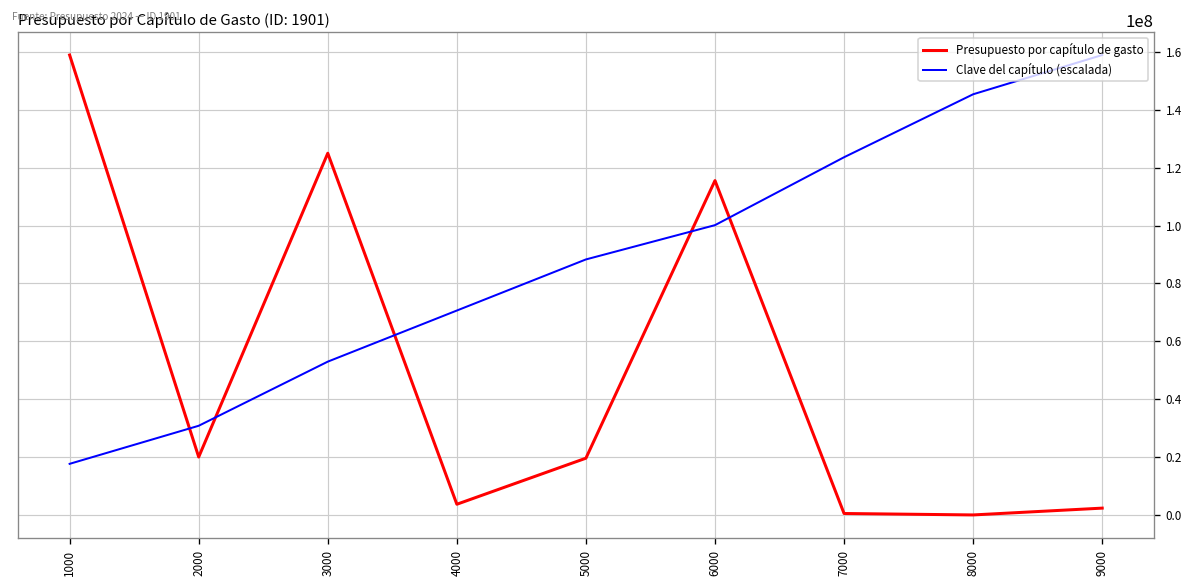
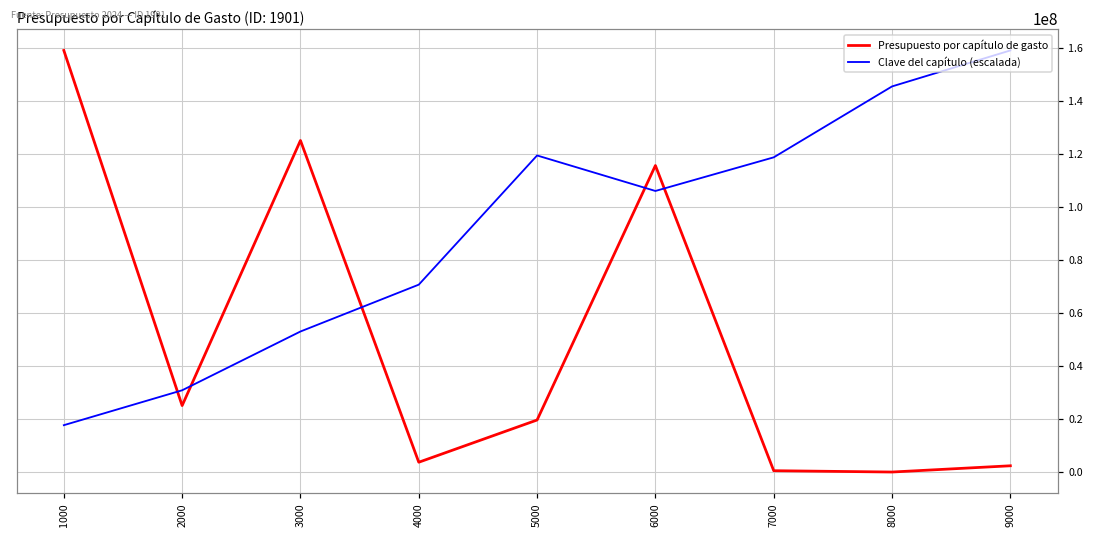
  {
    "Presupuesto por capítulo de gasto": {
      "1000": 159000000,
-     "2000": 20000000,
+     "2000": 25000000,
      "3000": 125000000,
      "4000": 4000000,
      "5000": 20000000,
      "6000": 116000000,
      "7000": 1000000,
      "8000": 0,
      "9000": 2000000
    },
    "Clave del capítulo (escalada)": {
      "1000": 18000000,
      "2000": 31000000,
      "3000": 53000000,
      "4000": 71000000,
-     "5000": 88000000,
-     "6000": 100000000,
-     "7000": 124000000,
+     "5000": 119000000,
+     "6000": 106000000,
+     "7000": 119000000,
      "8000": 145000000
    }
  }
